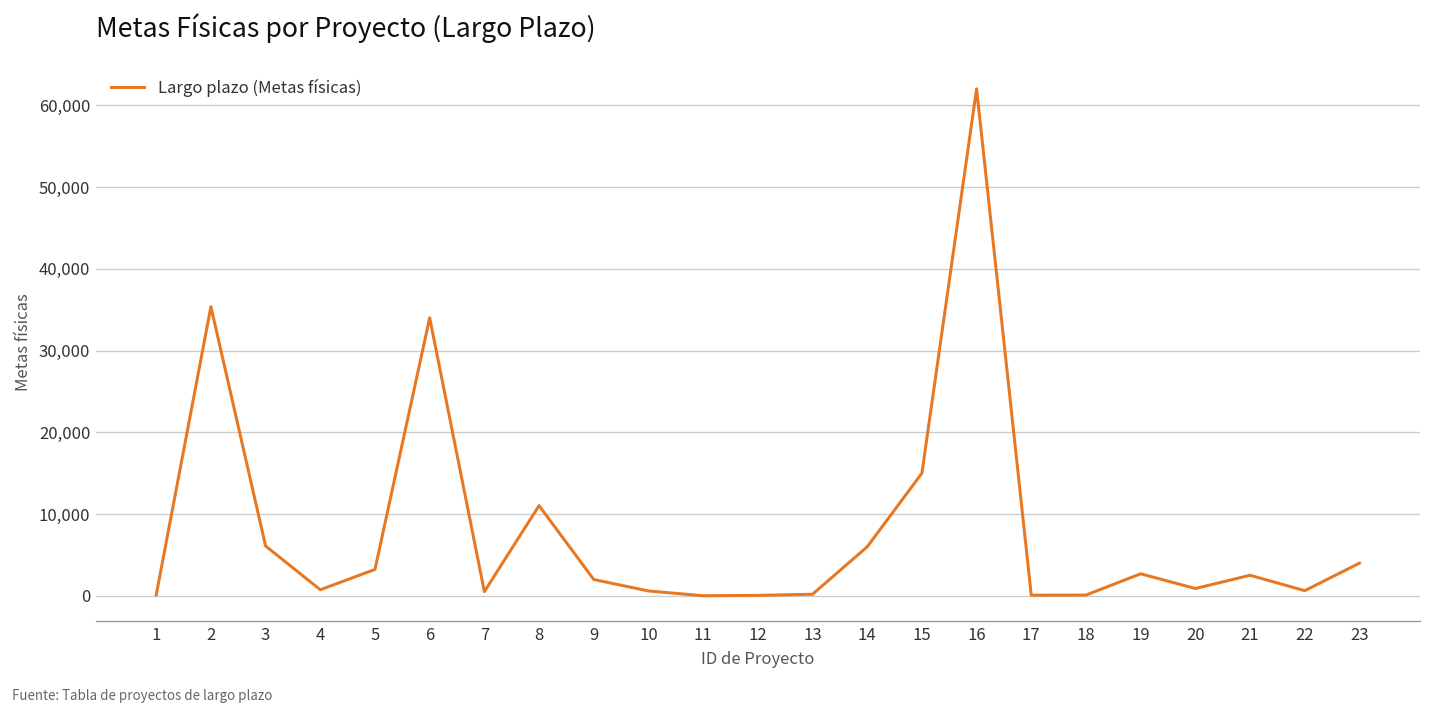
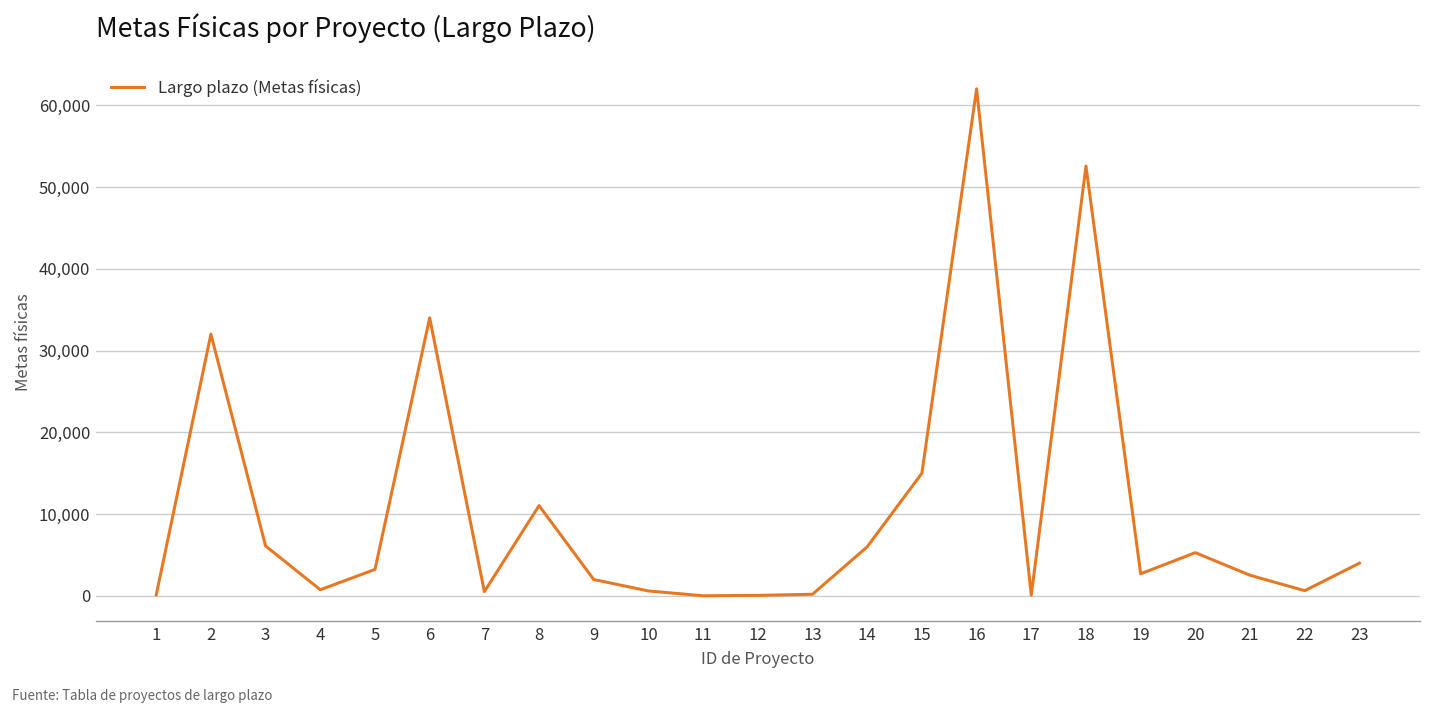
  {
    "1": "0",
-   "2": "35,000",
+   "2": "32,000",
    "3": "6,000",
    "4": "1,000",
    "5": "3,000",
    "6": "34,000",
    "7": "1,000",
    "8": "11,000",
    "9": "2,000",
    "10": "1,000",
    "11": "0",
    "12": "0",
    "13": "0",
    "14": "6,000",
    "15": "15,000",
    "16": "62,000",
    "17": "0",
-   "18": "0",
+   "18": "53,000",
    "19": "3,000",
-   "20": "1,000",
+   "20": "5,000",
    "21": "3,000",
    "22": "1,000",
    "23": "4,000"
  }
